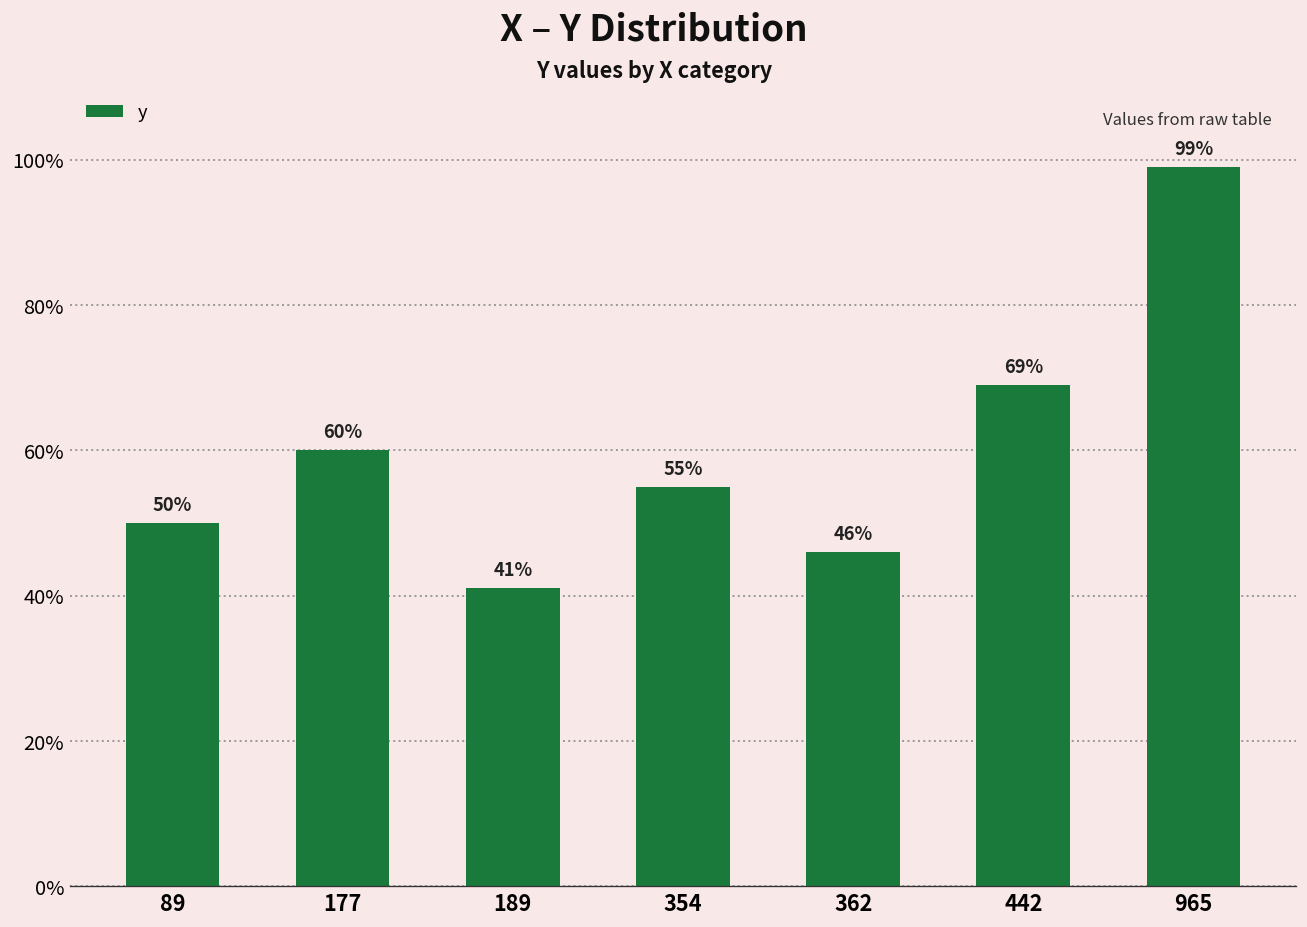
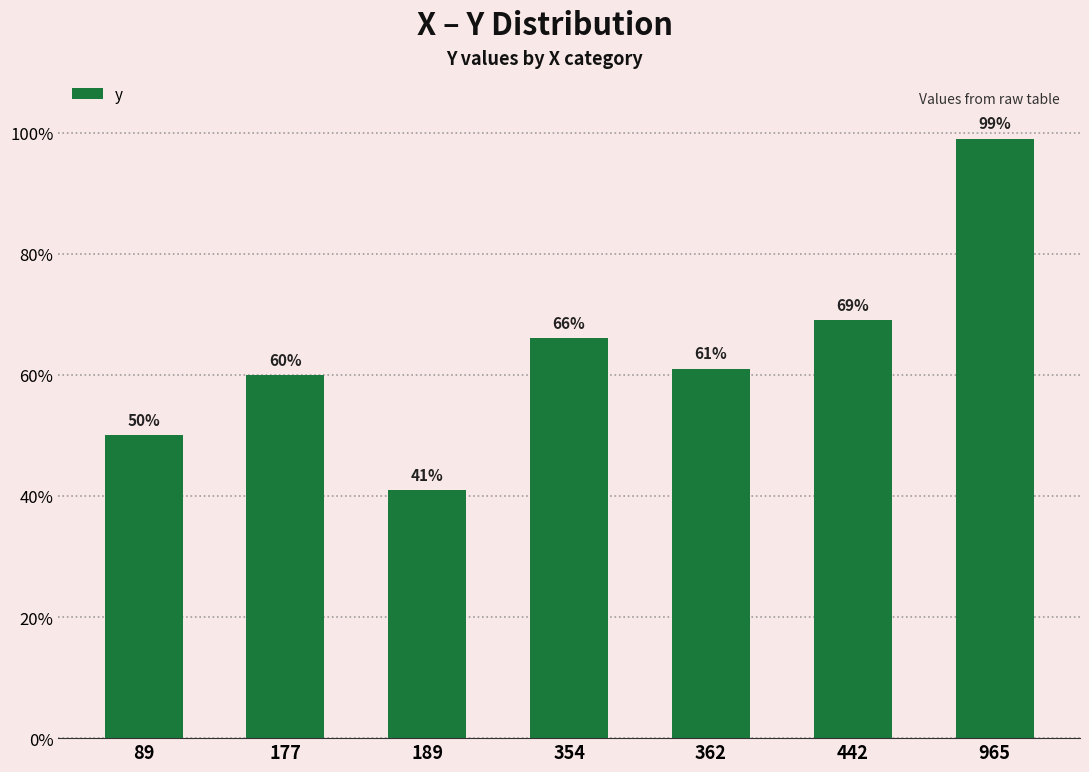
  {
    "89": "50%",
    "177": "60%",
    "189": "41%",
-   "354": "55%",
-   "362": "46%",
+   "354": "66%",
+   "362": "61%",
    "442": "69%",
    "965": "99%"
  }
